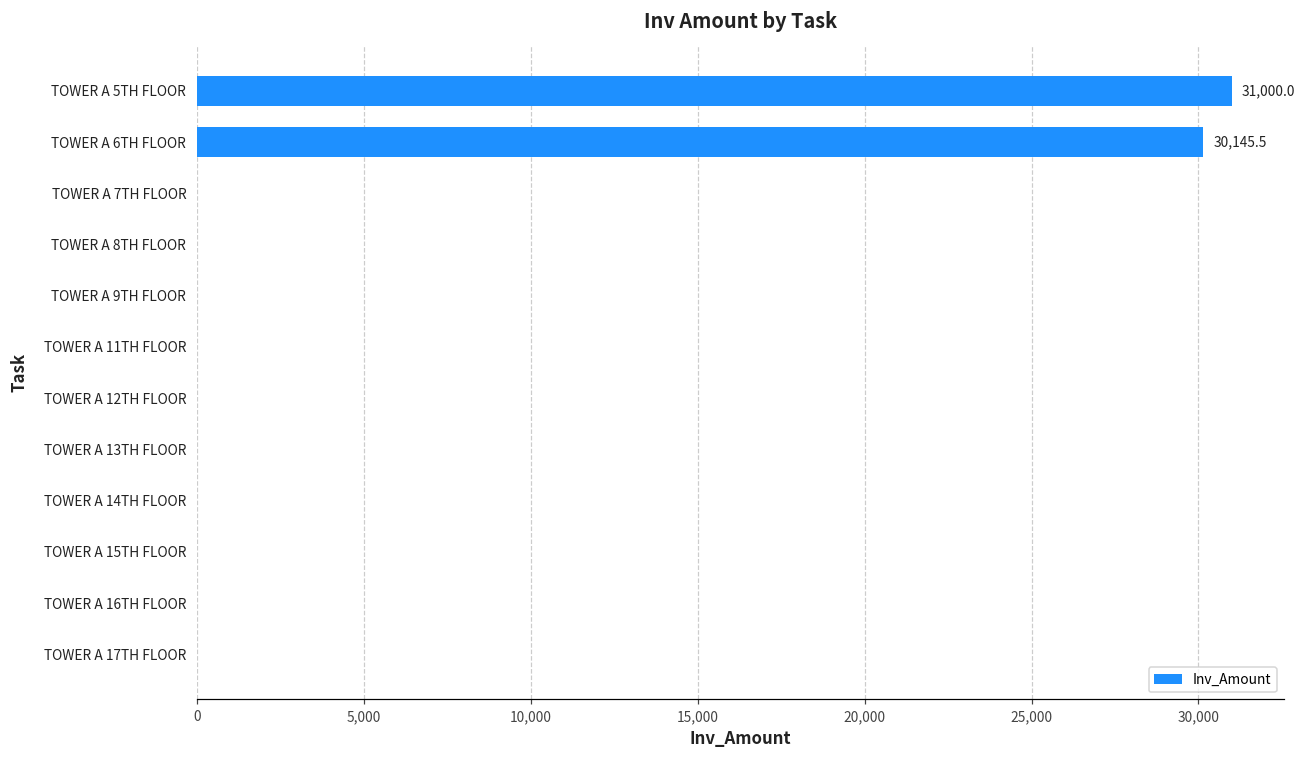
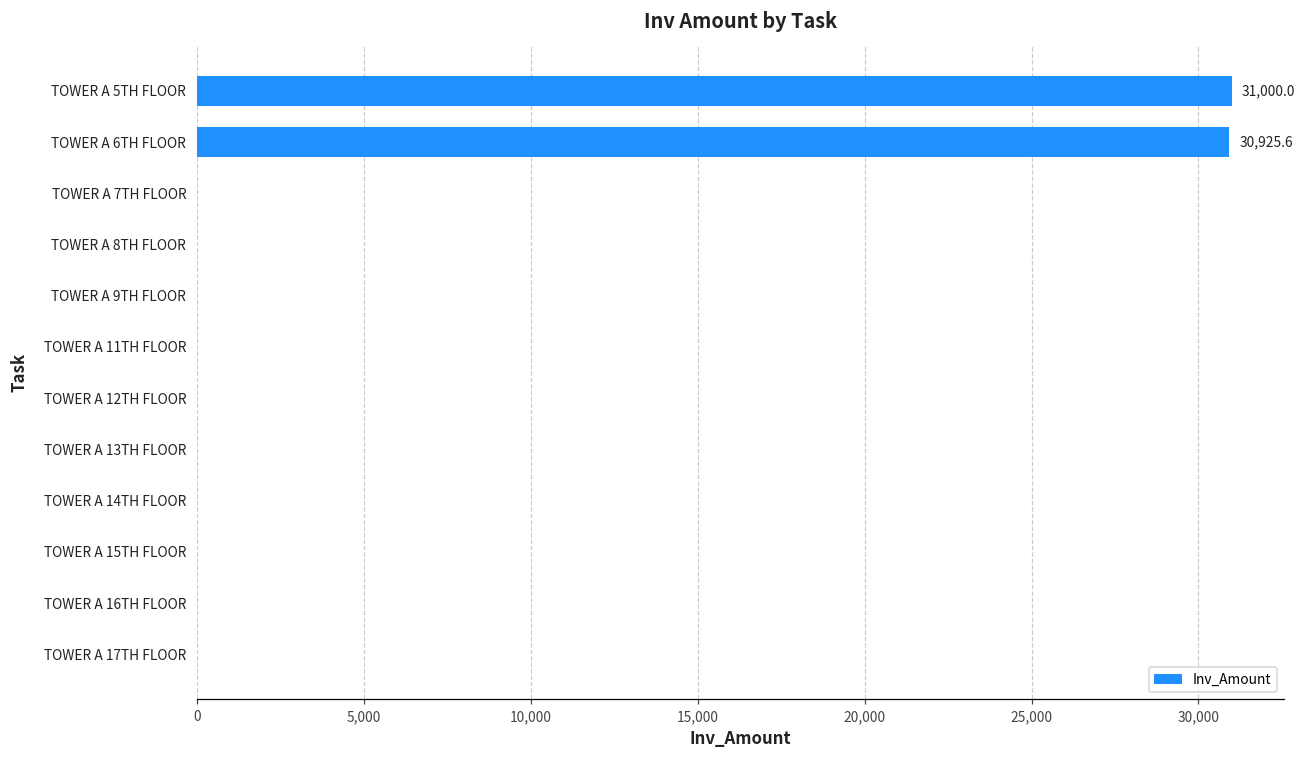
  {
    "TOWER A 5TH FLOOR": "31,000.0",
-   "TOWER A 6TH FLOOR": "30,145.5"
+   "TOWER A 6TH FLOOR": "30,925.6"
  }
